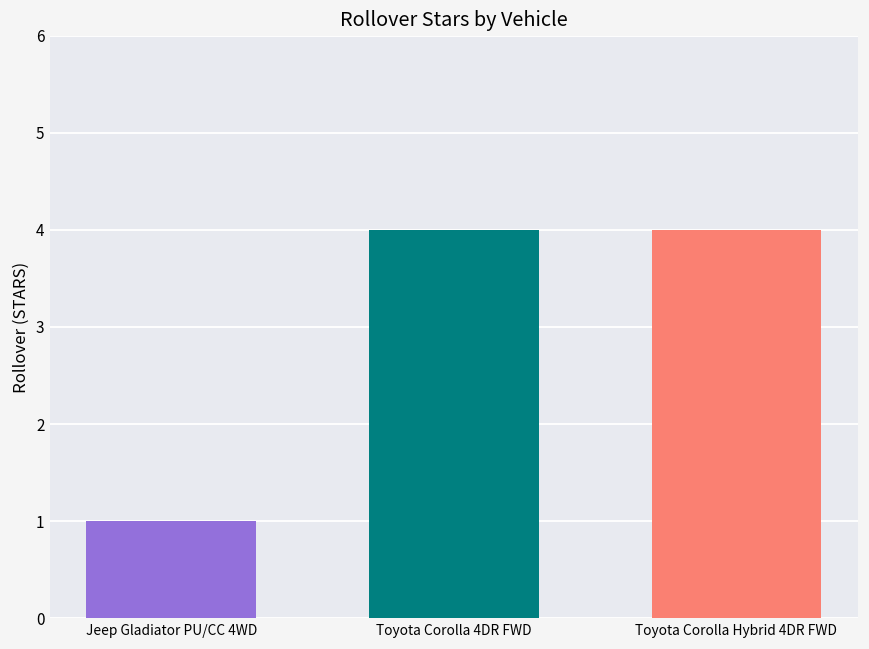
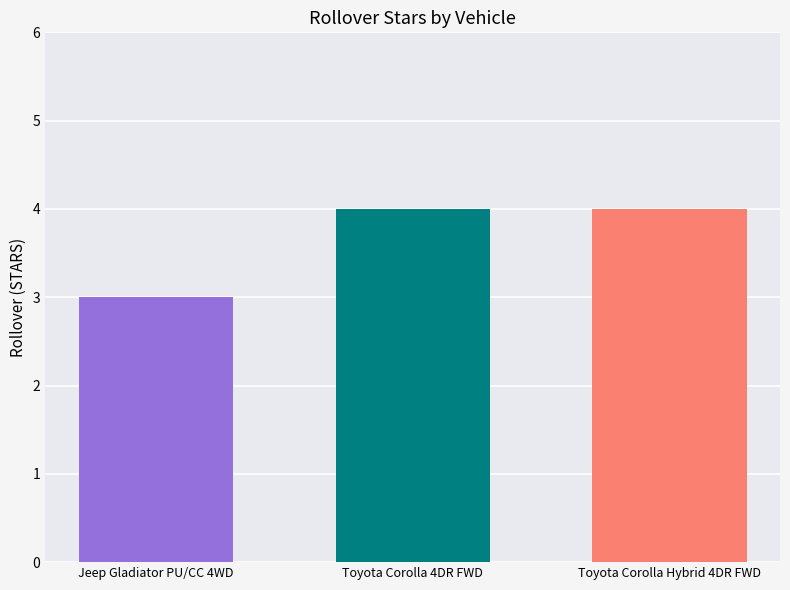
  {
-   "Jeep Gladiator PU/CC 4WD": 1,
+   "Jeep Gladiator PU/CC 4WD": 3,
    "Toyota Corolla 4DR FWD": 4,
    "Toyota Corolla Hybrid 4DR FWD": 4
  }
